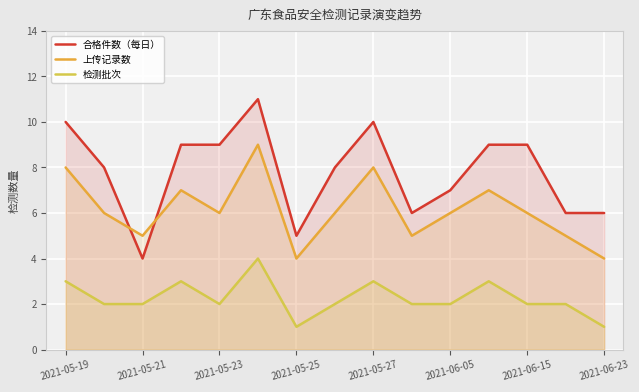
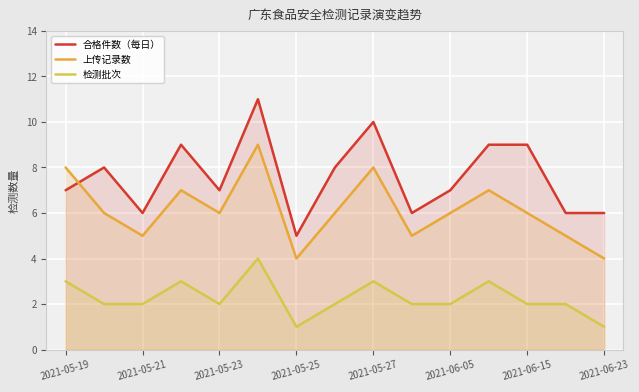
  {
    "合格件数（每日）": {
-     "2021-05-19": 10,
-     "2021-05-21": 4,
-     "2021-05-23": 9,
+     "2021-05-19": 7,
+     "2021-05-21": 6,
+     "2021-05-23": 7,
      "2021-05-25": 5,
      "2021-05-27": 10,
      "2021-06-05": 7,
      "2021-06-15": 9,
      "2021-06-23": 6
    }
  }
